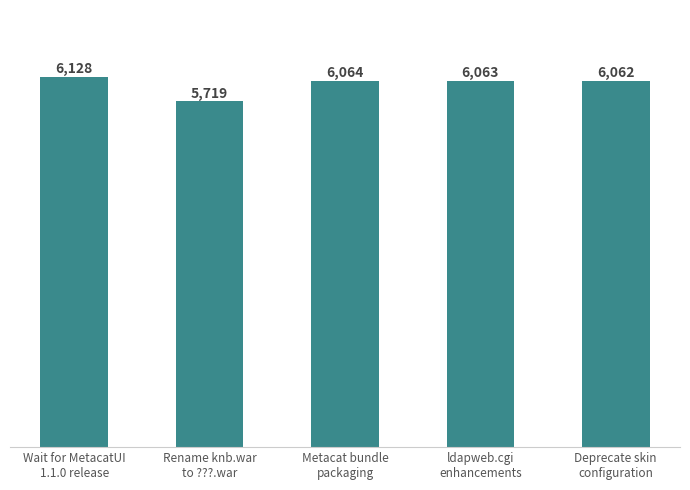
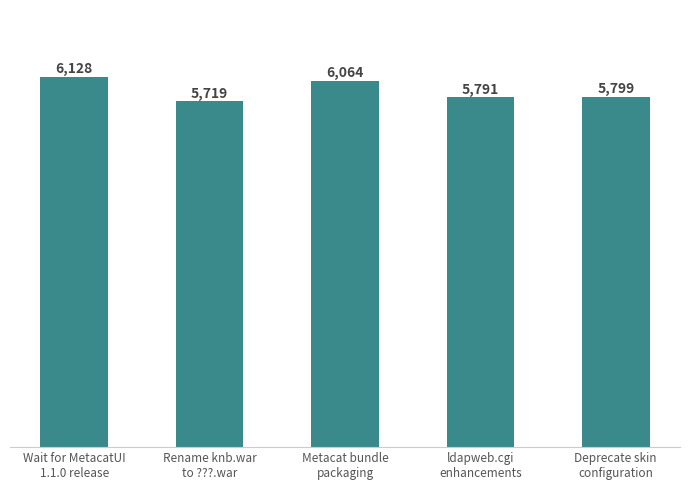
  {
    "Wait for MetacatUI 1.1.0 release": "6,128",
    "Rename knb.war to ???.war": "5,719",
    "Metacat bundle packaging": "6,064",
-   "ldapweb.cgi enhancements": "6,063",
-   "Deprecate skin configuration": "6,062"
+   "ldapweb.cgi enhancements": "5,791",
+   "Deprecate skin configuration": "5,799"
  }
